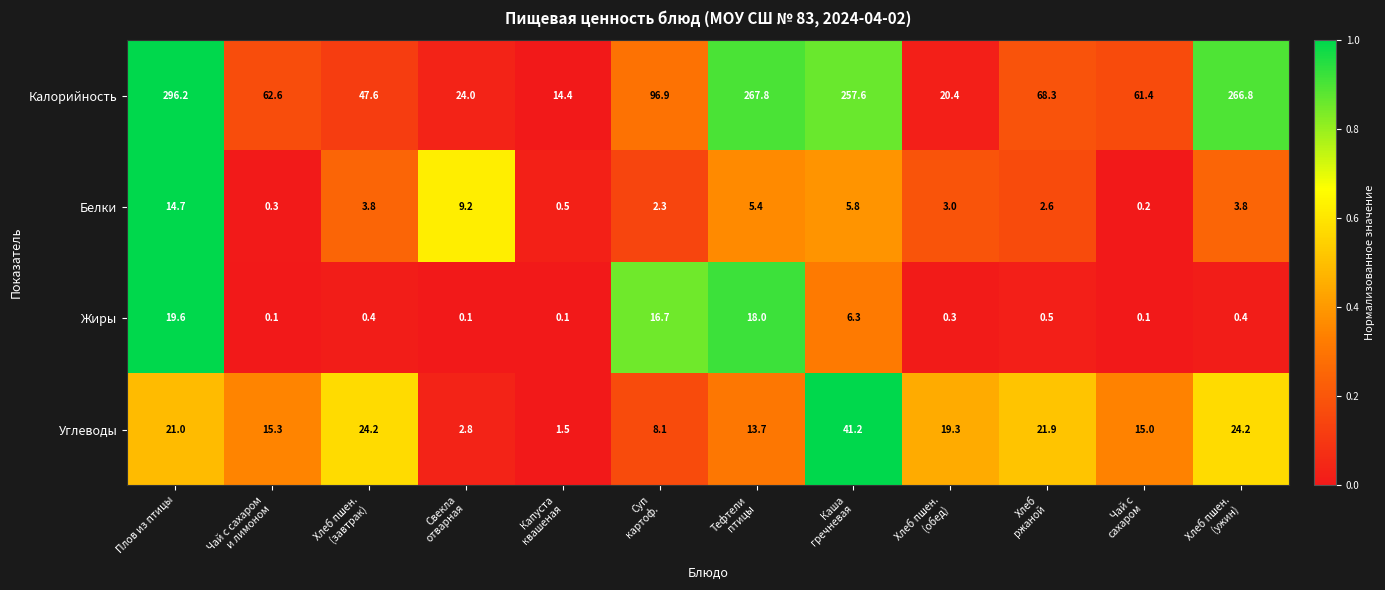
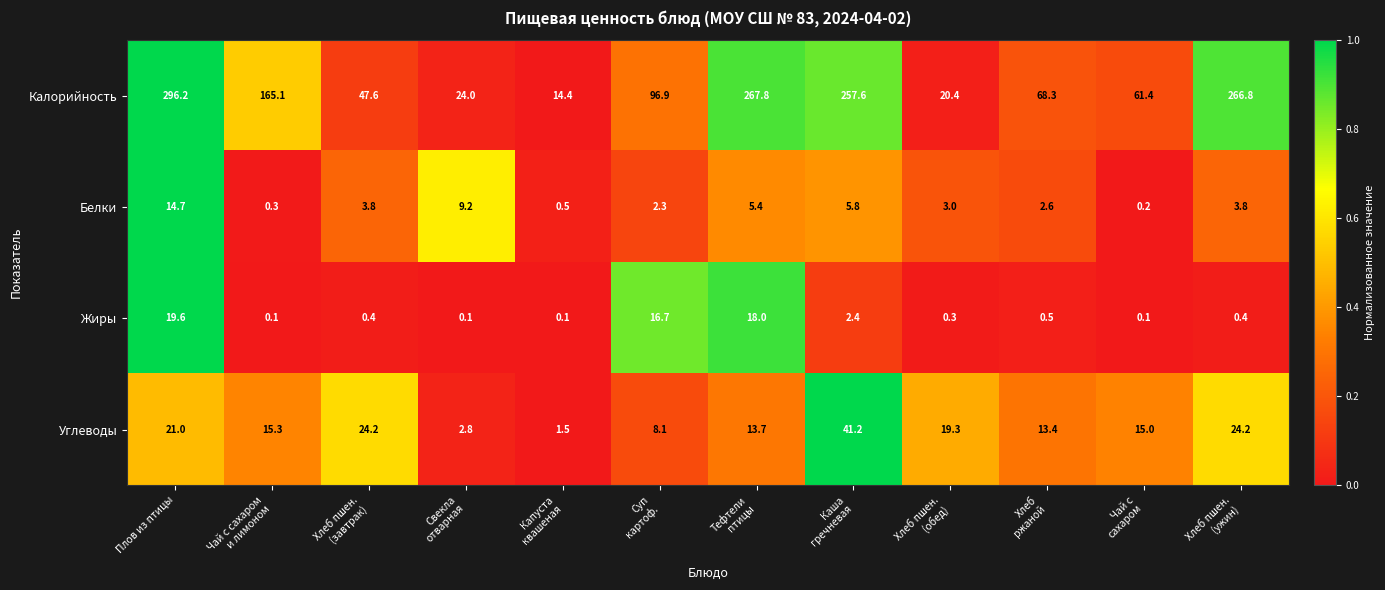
  {
    "Калорийность": {
      "Плов из птицы": 296.2,
-     "Чай с сахаром и лимоном": 62.6,
+     "Чай с сахаром и лимоном": 165.1,
      "Хлеб пшен. (завтрак)": 47.6,
      "Свекла отварная": 24.0,
      "Капуста квашеная": 14.4,
      "Суп картоф.": 96.9,
      "Тефтели птицы": 267.8,
      "Каша гречневая": 257.6,
      "Хлеб пшен. (обед)": 20.4,
      "Хлеб ржаной": 68.3,
      "Чай с сахаром": 61.4,
      "Хлеб пшен. (ужин)": 266.8
    },
    "Белки": {
      "Плов из птицы": 14.7,
      "Чай с сахаром и лимоном": 0.3,
      "Хлеб пшен. (завтрак)": 3.8,
      "Свекла отварная": 9.2,
      "Капуста квашеная": 0.5,
      "Суп картоф.": 2.3,
      "Тефтели птицы": 5.4,
      "Каша гречневая": 5.8,
      "Хлеб пшен. (обед)": 3.0,
      "Хлеб ржаной": 2.6,
      "Чай с сахаром": 0.2,
      "Хлеб пшен. (ужин)": 3.8
    },
    "Жиры": {
      "Плов из птицы": 19.6,
      "Чай с сахаром и лимоном": 0.1,
      "Хлеб пшен. (завтрак)": 0.4,
      "Свекла отварная": 0.1,
      "Капуста квашеная": 0.1,
      "Суп картоф.": 16.7,
      "Тефтели птицы": 18.0,
-     "Каша гречневая": 6.3,
+     "Каша гречневая": 2.4,
      "Хлеб пшен. (обед)": 0.3,
      "Хлеб ржаной": 0.5,
      "Чай с сахаром": 0.1,
      "Хлеб пшен. (ужин)": 0.4
    },
    "Углеводы": {
      "Плов из птицы": 21.0,
      "Чай с сахаром и лимоном": 15.3,
      "Хлеб пшен. (завтрак)": 24.2,
      "Свекла отварная": 2.8,
      "Капуста квашеная": 1.5,
      "Суп картоф.": 8.1,
      "Тефтели птицы": 13.7,
      "Каша гречневая": 41.2,
      "Хлеб пшен. (обед)": 19.3,
-     "Хлеб ржаной": 21.9,
+     "Хлеб ржаной": 13.4,
      "Чай с сахаром": 15.0,
      "Хлеб пшен. (ужин)": 24.2
    }
  }
